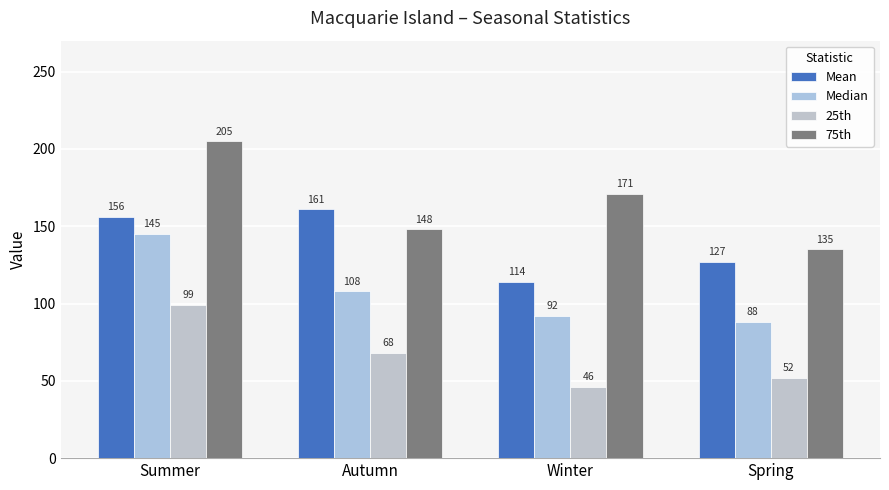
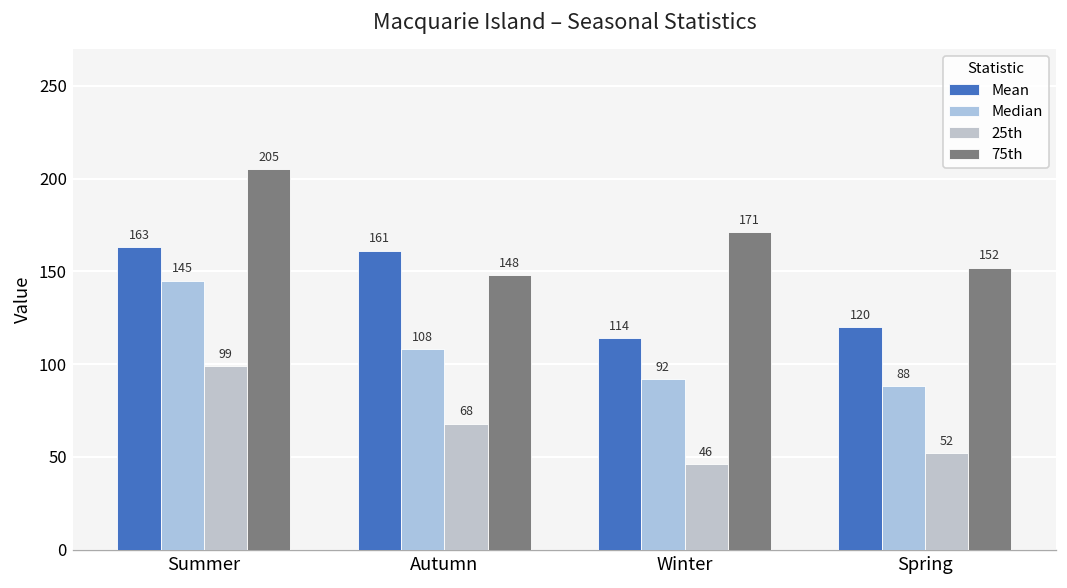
  {
    "Mean": {
-     "Summer": 156,
+     "Summer": 163,
      "Autumn": 161,
      "Winter": 114,
-     "Spring": 127
+     "Spring": 120
    },
    "75th": {
      "Summer": 205,
      "Autumn": 148,
      "Winter": 171,
-     "Spring": 135
+     "Spring": 152
    }
  }
